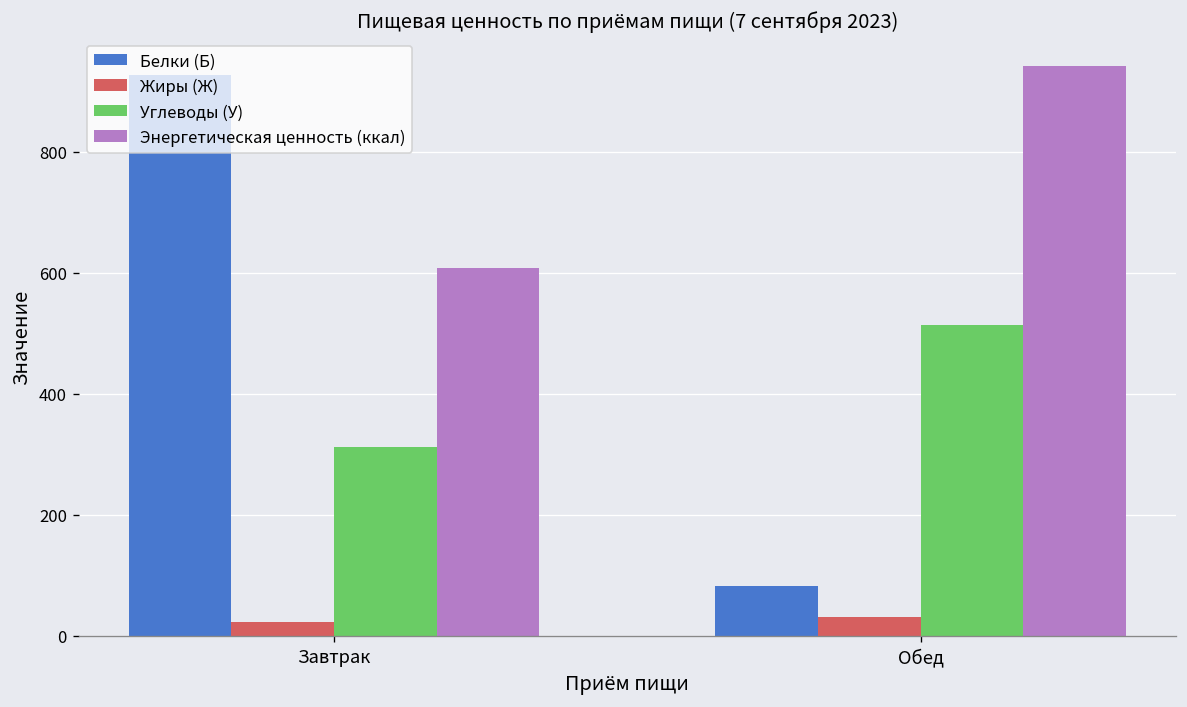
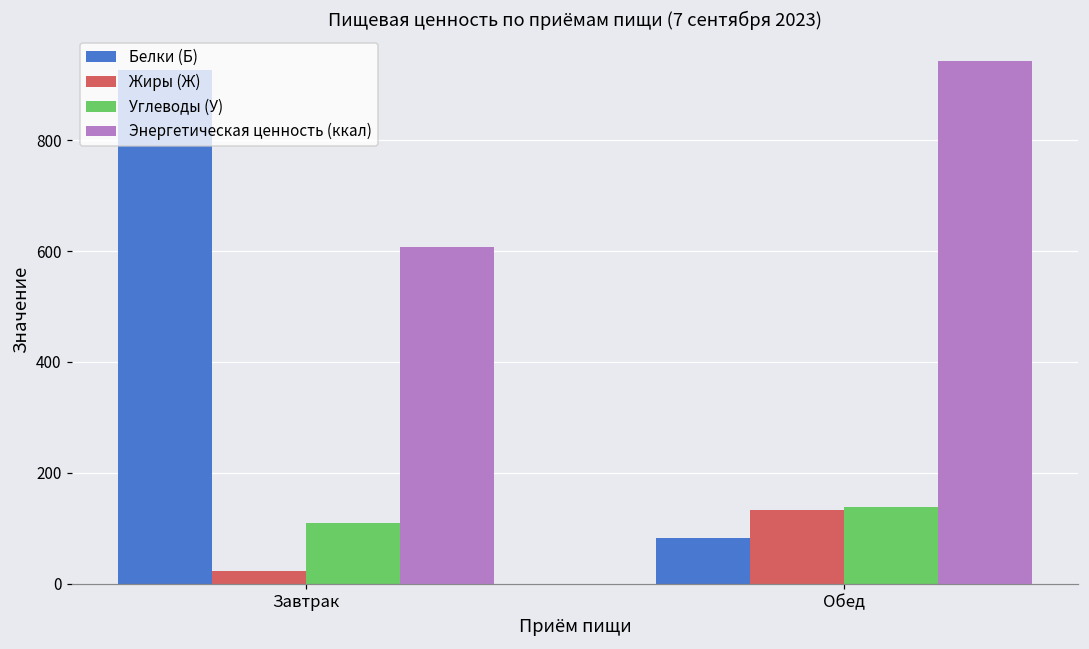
  {
    "Белки (Б)": {
      "Обед": 80
    },
    "Жиры (Ж)": {
      "Завтрак": 20,
-     "Обед": 30
+     "Обед": 130
    },
    "Углеводы (У)": {
-     "Завтрак": 310,
-     "Обед": 510
+     "Завтрак": 110,
+     "Обед": 140
    },
    "Энергетическая ценность (ккал)": {
      "Завтрак": 610,
      "Обед": 940
    }
  }
